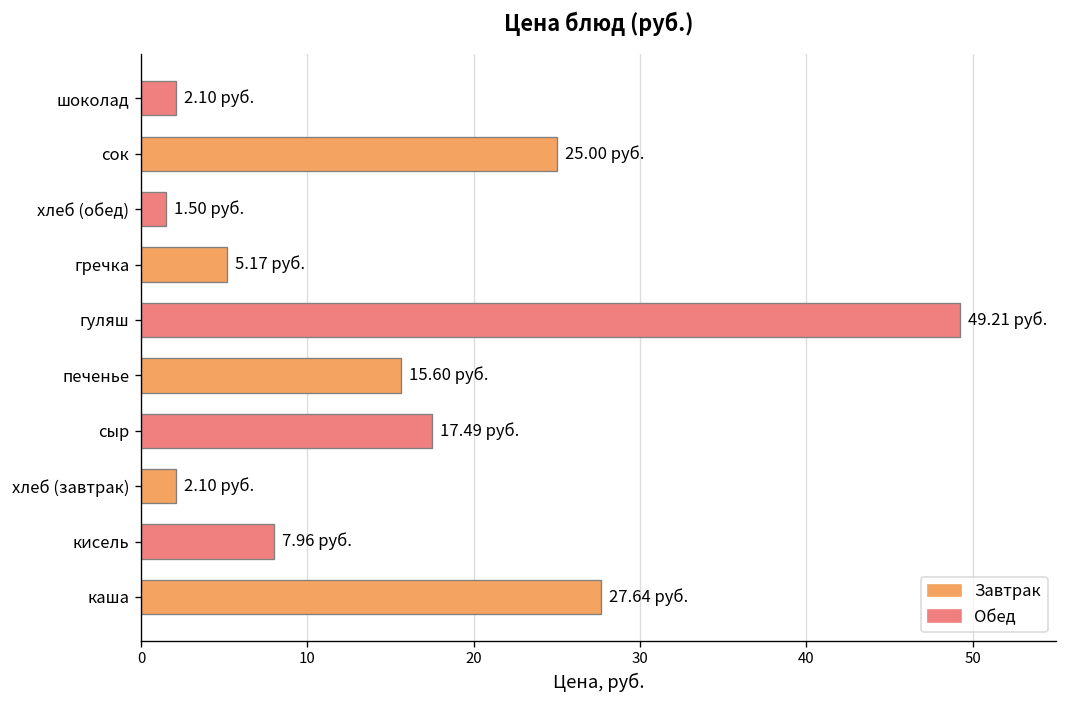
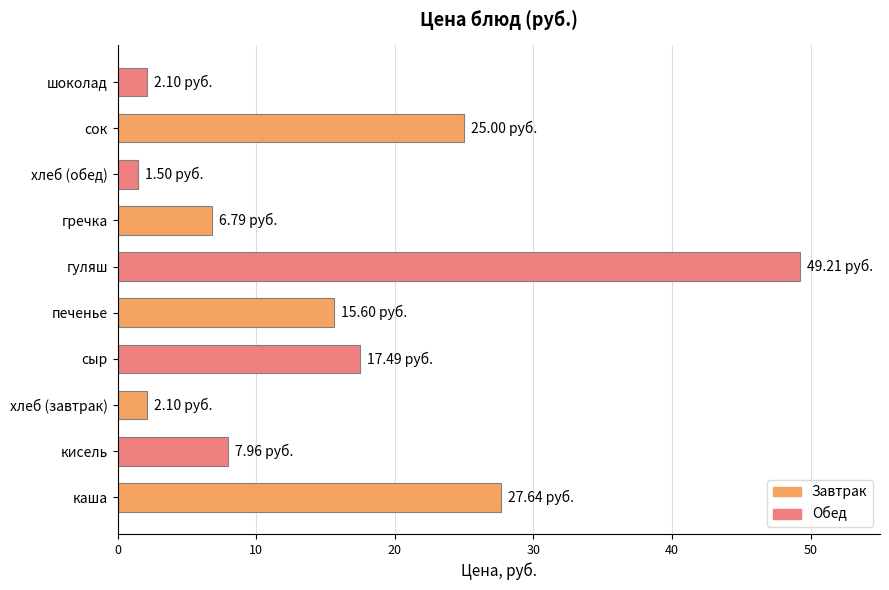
  {
    "шоколад": 2.10,
    "сок": 25.00,
    "хлеб (обед)": 1.50,
-   "гречка": 5.17,
+   "гречка": 6.79,
    "гуляш": 49.21,
    "печенье": 15.60,
    "сыр": 17.49,
    "хлеб (завтрак)": 2.10,
    "кисель": 7.96,
    "каша": 27.64
  }
